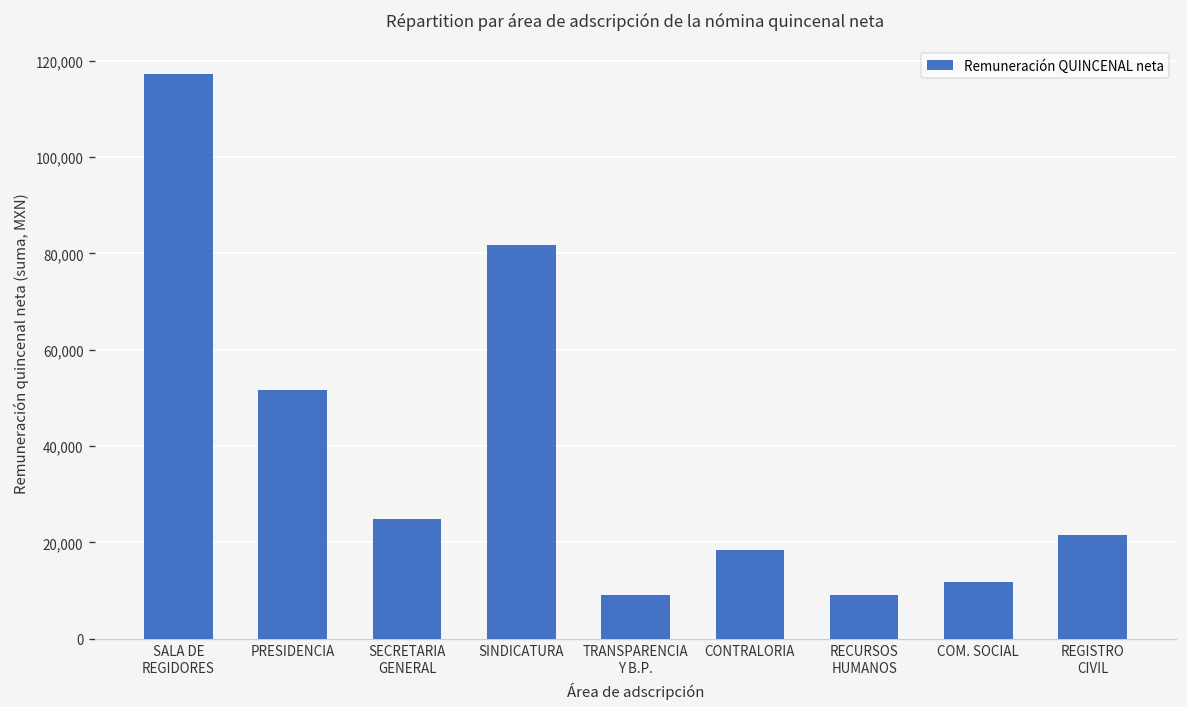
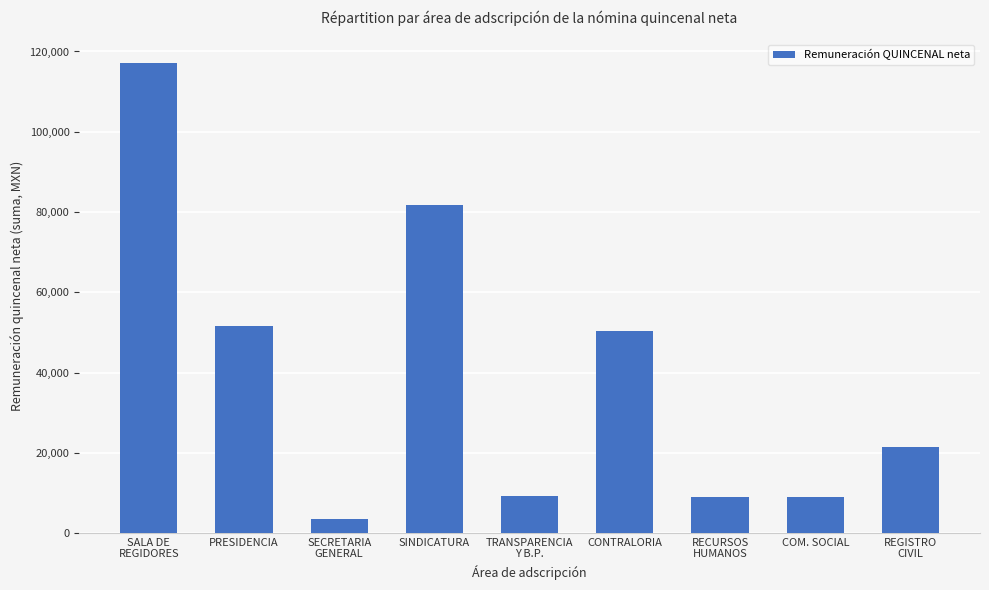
  {
    "SALA DE REGIDORES": "117,000",
    "PRESIDENCIA": "52,000",
-   "SECRETARIA GENERAL": "25,000",
+   "SECRETARIA GENERAL": "3,000",
    "SINDICATURA": "82,000",
    "TRANSPARENCIA Y B.P.": "9,000",
-   "CONTRALORIA": "18,000",
+   "CONTRALORIA": "50,000",
    "RECURSOS HUMANOS": "9,000",
-   "COM. SOCIAL": "12,000",
+   "COM. SOCIAL": "9,000",
    "REGISTRO CIVIL": "22,000"
  }
